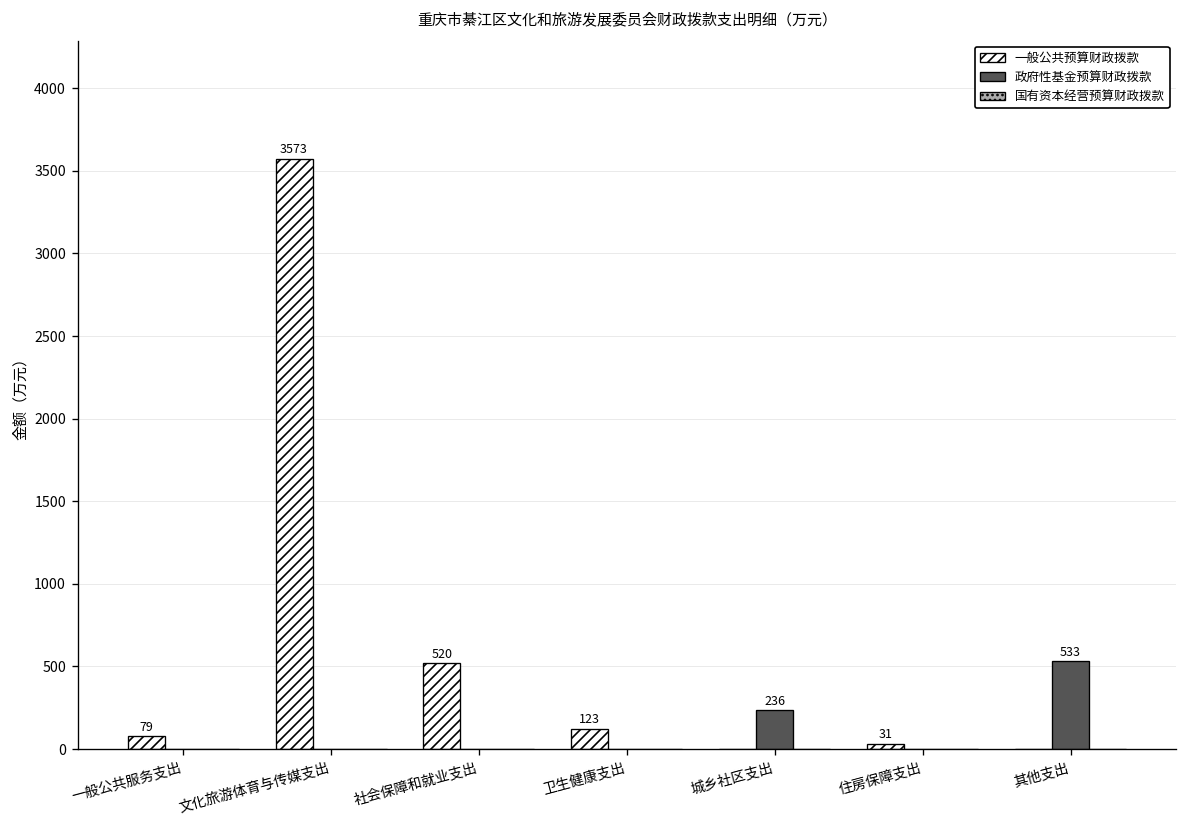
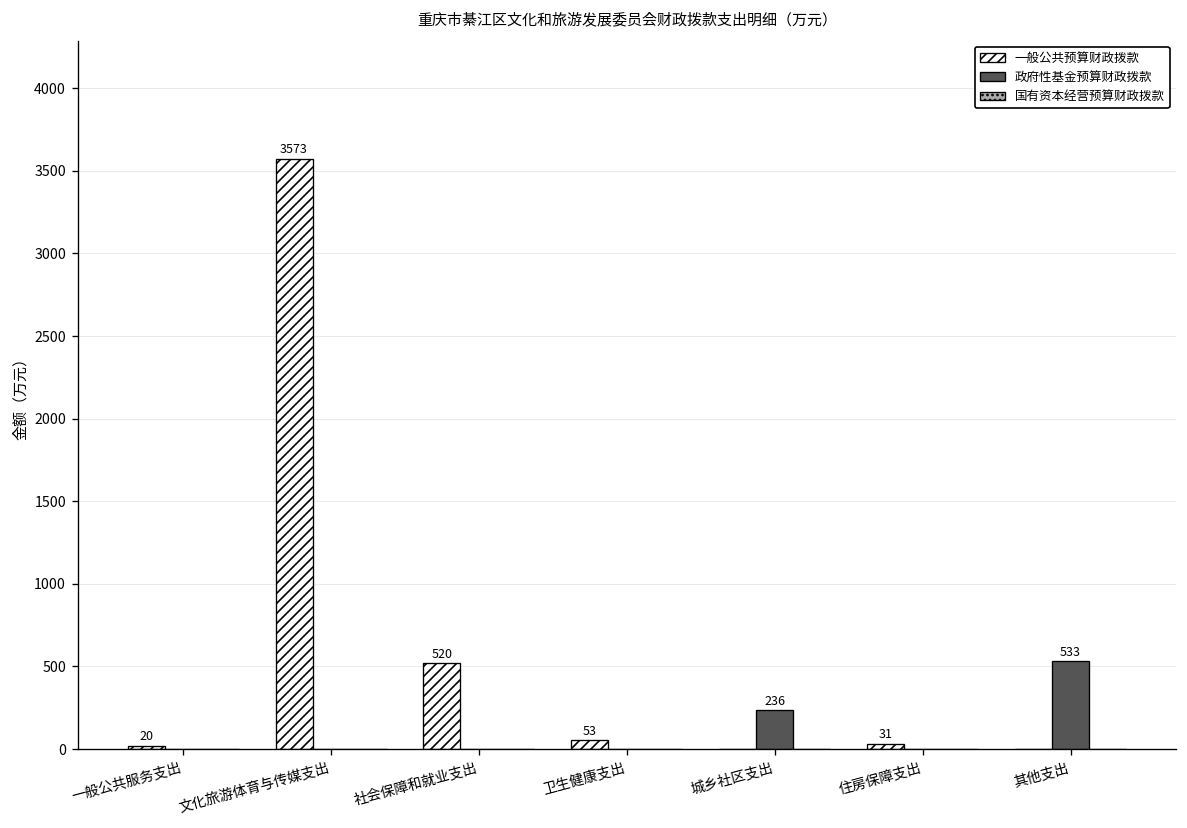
  {
    "一般公共预算财政拨款": {
-     "一般公共服务支出": 79,
+     "一般公共服务支出": 20,
      "文化旅游体育与传媒支出": 3573,
      "社会保障和就业支出": 520,
-     "卫生健康支出": 123,
+     "卫生健康支出": 53,
      "住房保障支出": 31
    },
    "政府性基金预算财政拨款": {
      "城乡社区支出": 236,
      "其他支出": 533
    },
    "国有资本经营预算财政拨款": {
      "一般公共服务支出": 0,
      "文化旅游体育与传媒支出": 0,
      "社会保障和就业支出": 0,
      "卫生健康支出": 0,
      "城乡社区支出": 0,
      "住房保障支出": 0,
      "其他支出": 0
    }
  }
